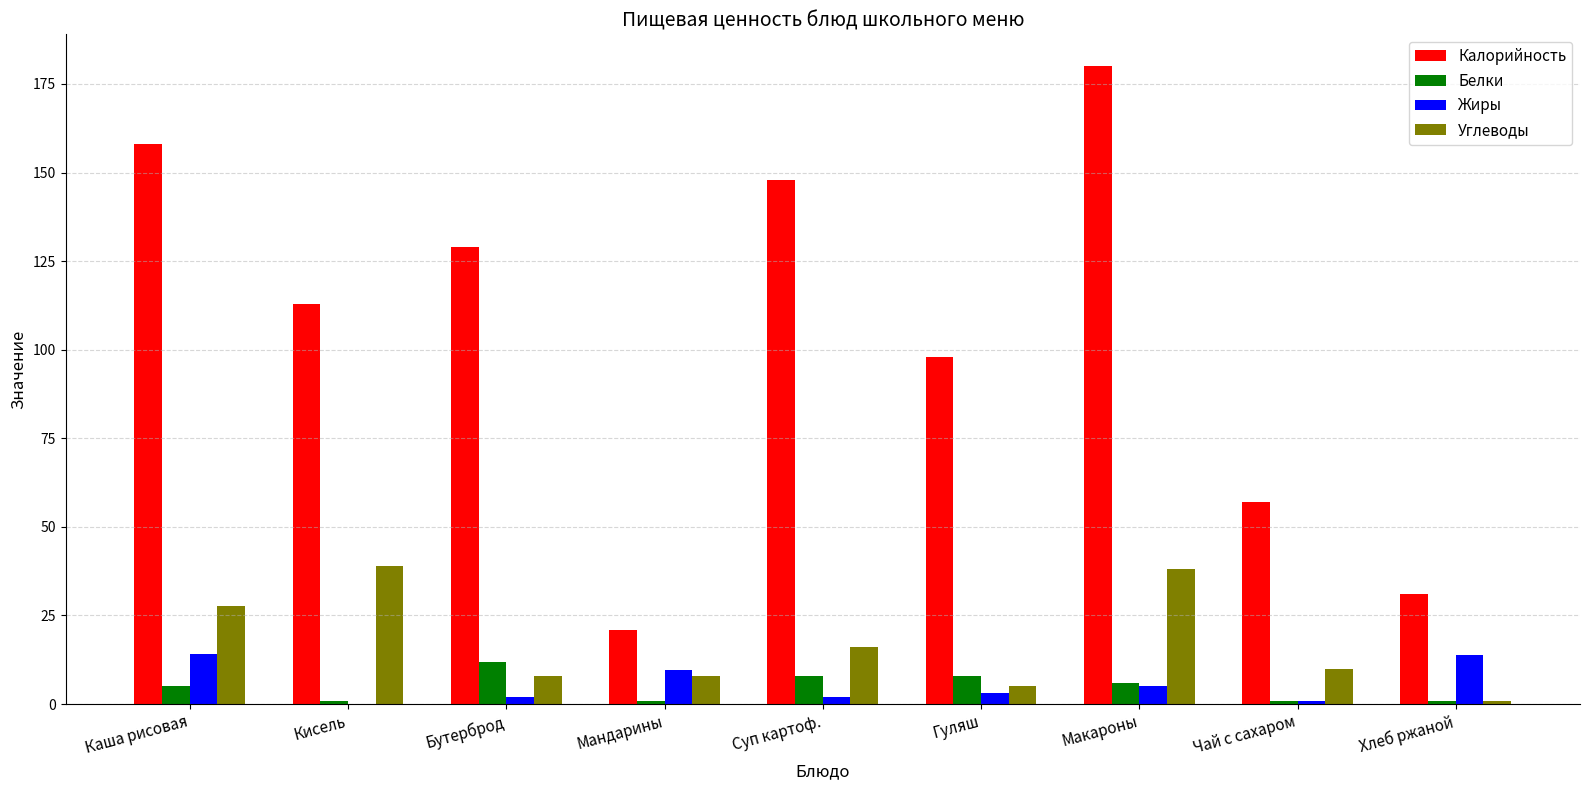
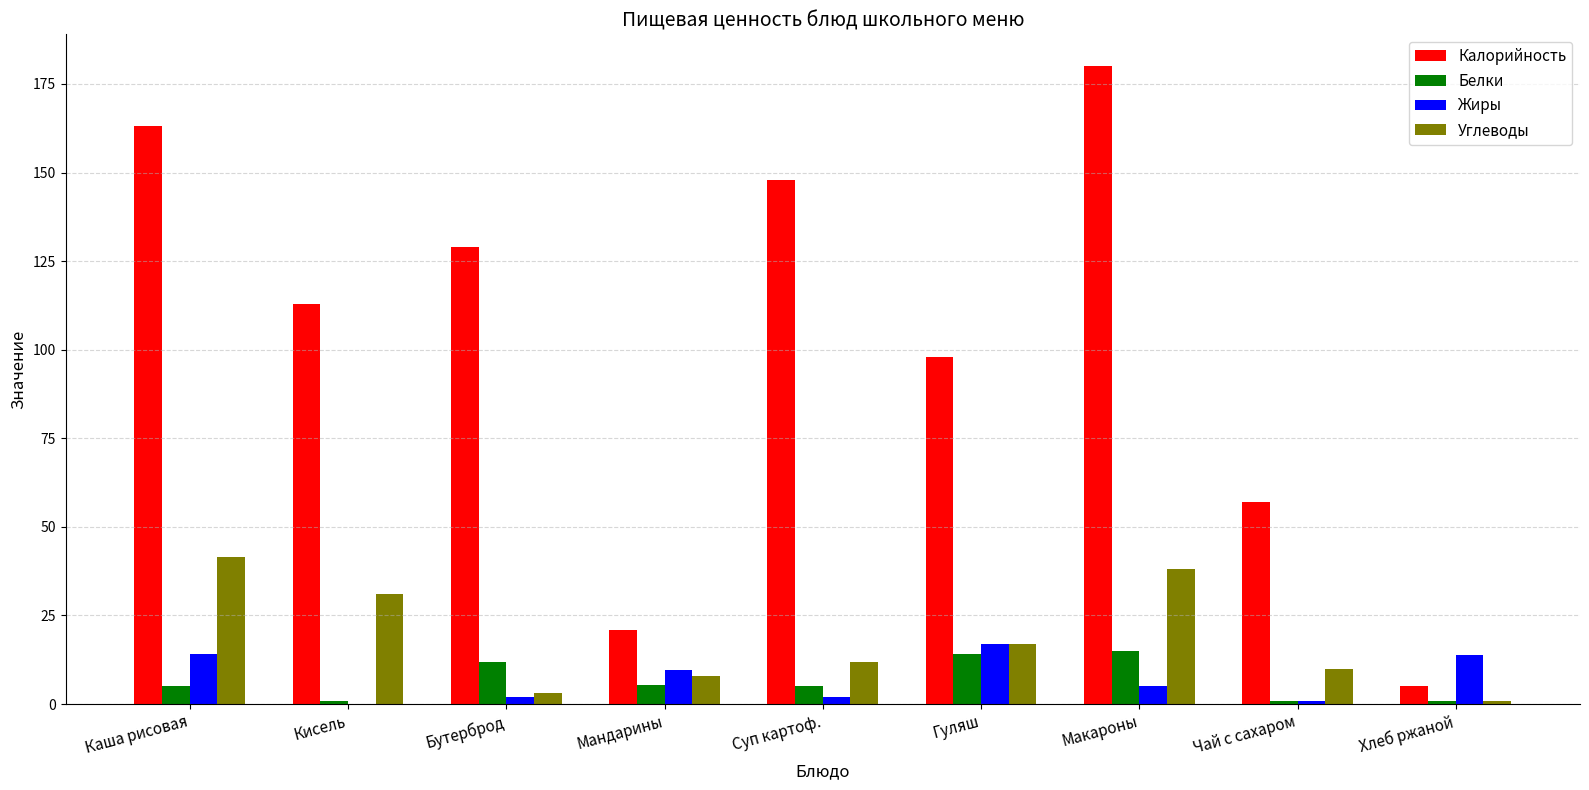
  {
    "Калорийность": {
-     "Каша рисовая": 158,
+     "Каша рисовая": 163,
      "Кисель": 113,
      "Бутерброд": 129,
      "Мандарины": 21,
      "Суп картоф.": 148,
      "Гуляш": 98,
      "Макароны": 180,
      "Чай с сахаром": 57,
-     "Хлеб ржаной": 31
+     "Хлеб ржаной": 5
    },
    "Белки": {
      "Каша рисовая": 5,
      "Кисель": 1,
      "Бутерброд": 12,
-     "Мандарины": 1,
-     "Суп картоф.": 8,
-     "Гуляш": 8,
-     "Макароны": 6,
+     "Мандарины": 6,
+     "Суп картоф.": 5,
+     "Гуляш": 14,
+     "Макароны": 15,
      "Чай с сахаром": 1,
      "Хлеб ржаной": 1
    },
    "Жиры": {
      "Каша рисовая": 14,
      "Кисель": 0,
      "Бутерброд": 2,
      "Мандарины": 10,
      "Суп картоф.": 2,
-     "Гуляш": 3,
+     "Гуляш": 17,
      "Макароны": 5,
      "Чай с сахаром": 1,
      "Хлеб ржаной": 14
    },
    "Углеводы": {
-     "Каша рисовая": 28,
-     "Кисель": 39,
-     "Бутерброд": 8,
+     "Каша рисовая": 42,
+     "Кисель": 31,
+     "Бутерброд": 3,
      "Мандарины": 8,
-     "Суп картоф.": 16,
-     "Гуляш": 5,
+     "Суп картоф.": 12,
+     "Гуляш": 17,
      "Макароны": 38,
      "Чай с сахаром": 10,
      "Хлеб ржаной": 1
    }
  }
